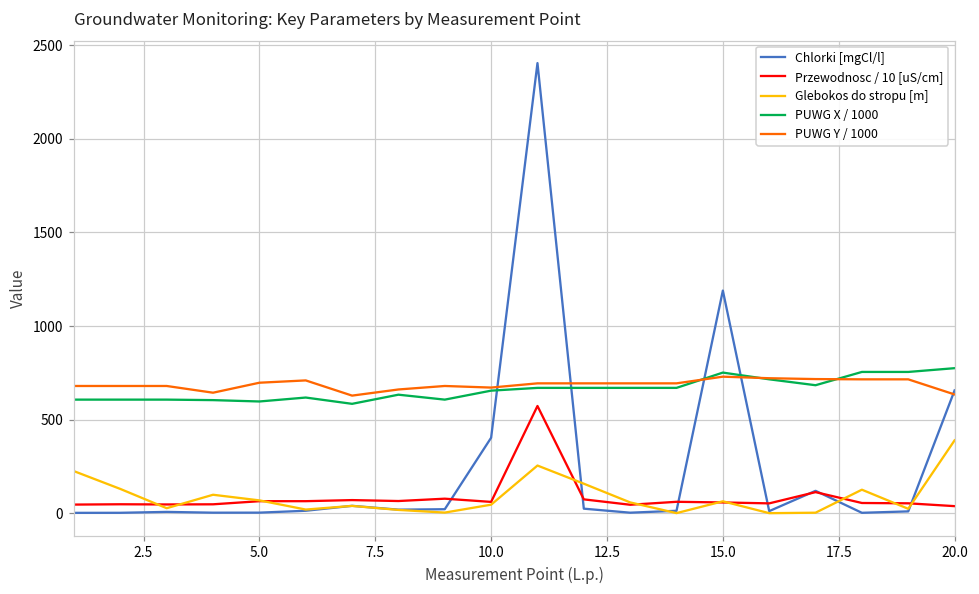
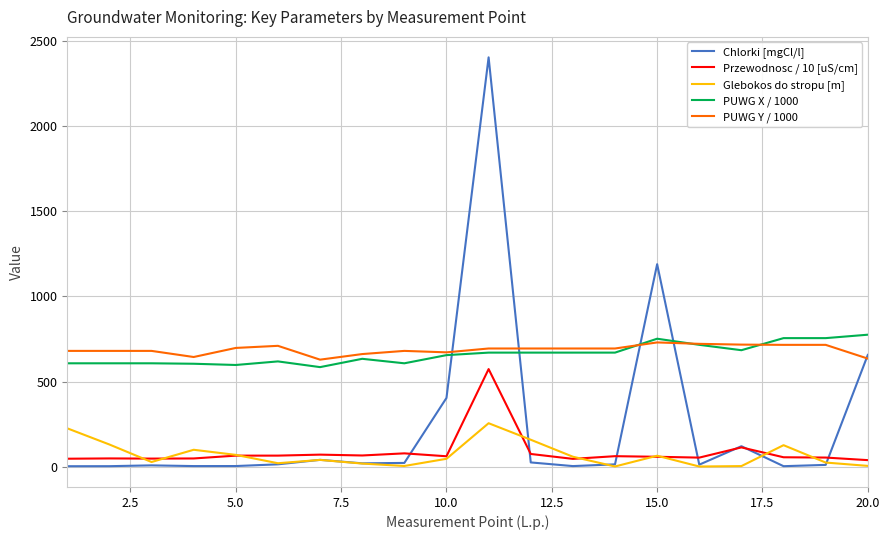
  {
    "Chlorki [mgCl/l]": {
      "5.0": 0,
      "10.0": 400,
      "15.0": 1190,
      "20.0": 660
    },
    "Przewodnosc / 10 [uS/cm]": {
      "20.0": 40
    },
    "Glebokos do stropu [m]": {
-     "20.0": 390
+     "20.0": 0
    },
    "PUWG X / 1000": {
      "5.0": 600,
      "10.0": 650,
      "15.0": 750,
      "20.0": 770
    },
    "PUWG Y / 1000": {
      "5.0": 700,
      "10.0": 670,
      "15.0": 730,
      "20.0": 630
    }
  }
